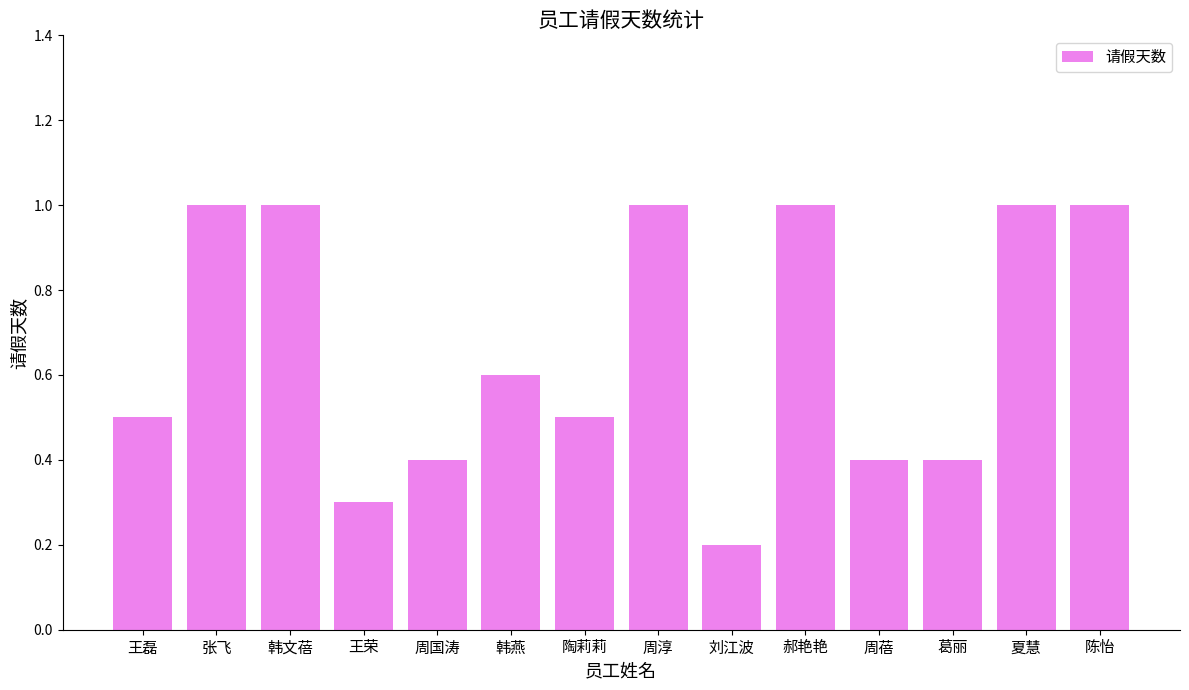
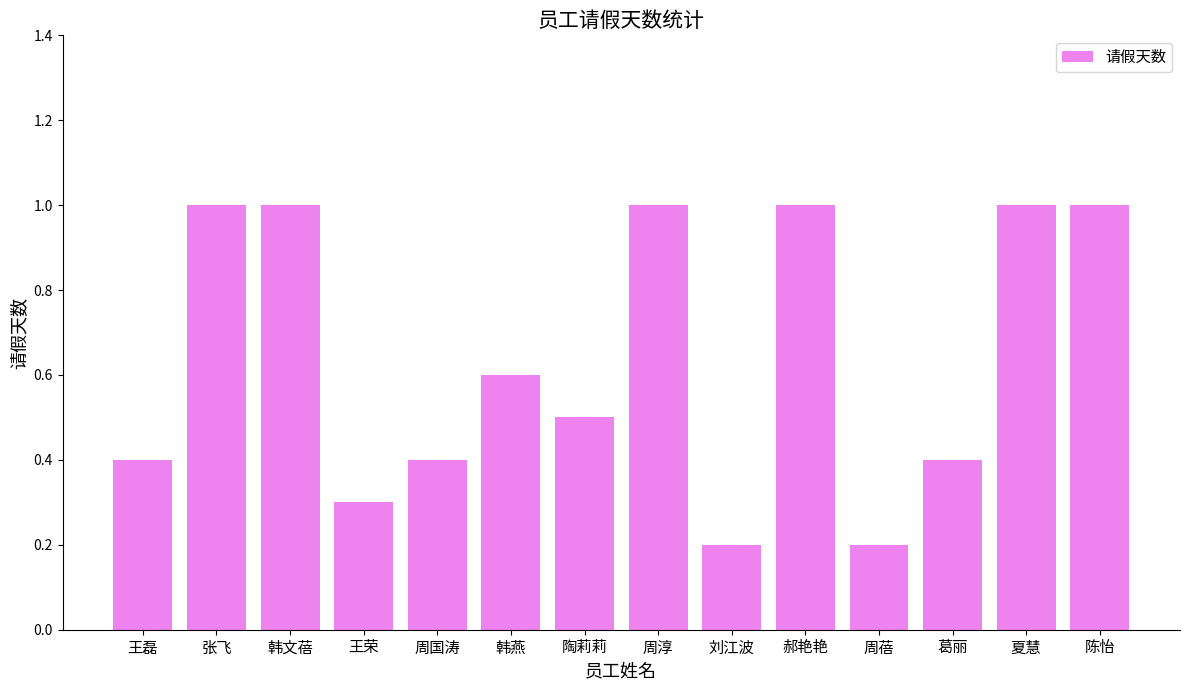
  {
-   "王磊": 0.5,
+   "王磊": 0.4,
    "张飞": 1.0,
    "韩文蓓": 1.0,
    "王荣": 0.3,
    "周国涛": 0.4,
    "韩燕": 0.6,
    "陶莉莉": 0.5,
    "周淳": 1.0,
    "刘江波": 0.2,
    "郝艳艳": 1.0,
-   "周蓓": 0.4,
+   "周蓓": 0.2,
    "葛丽": 0.4,
    "夏慧": 1.0,
    "陈怡": 1.0
  }
